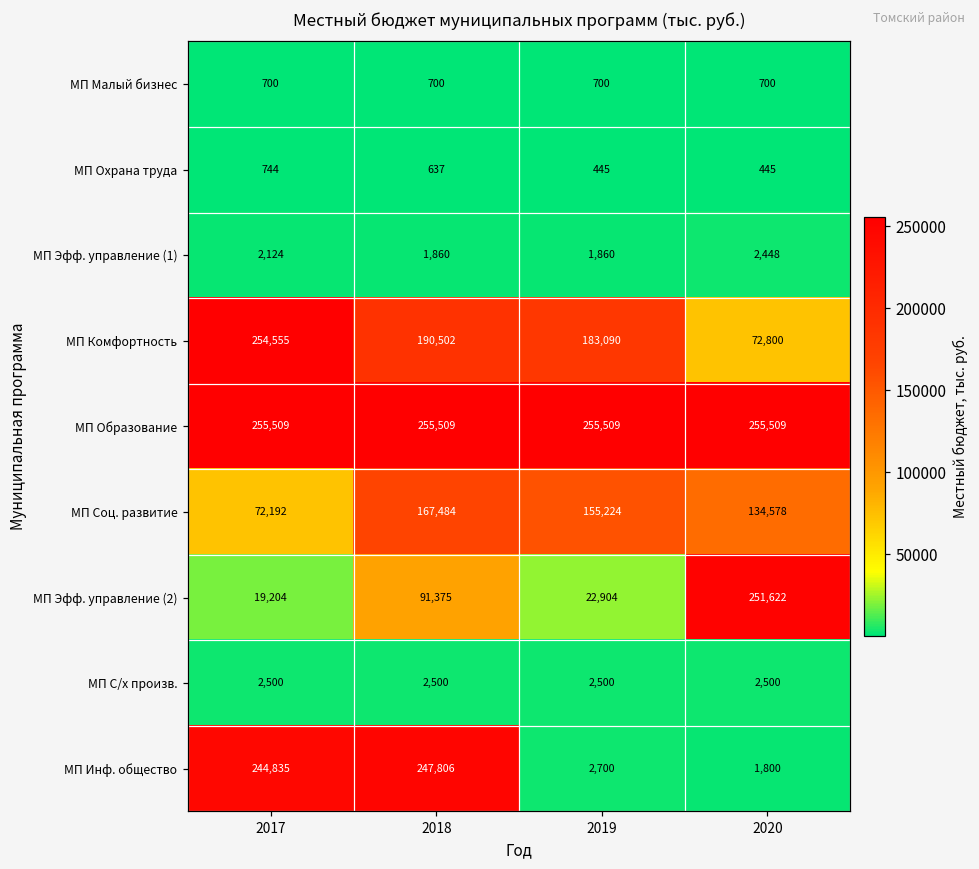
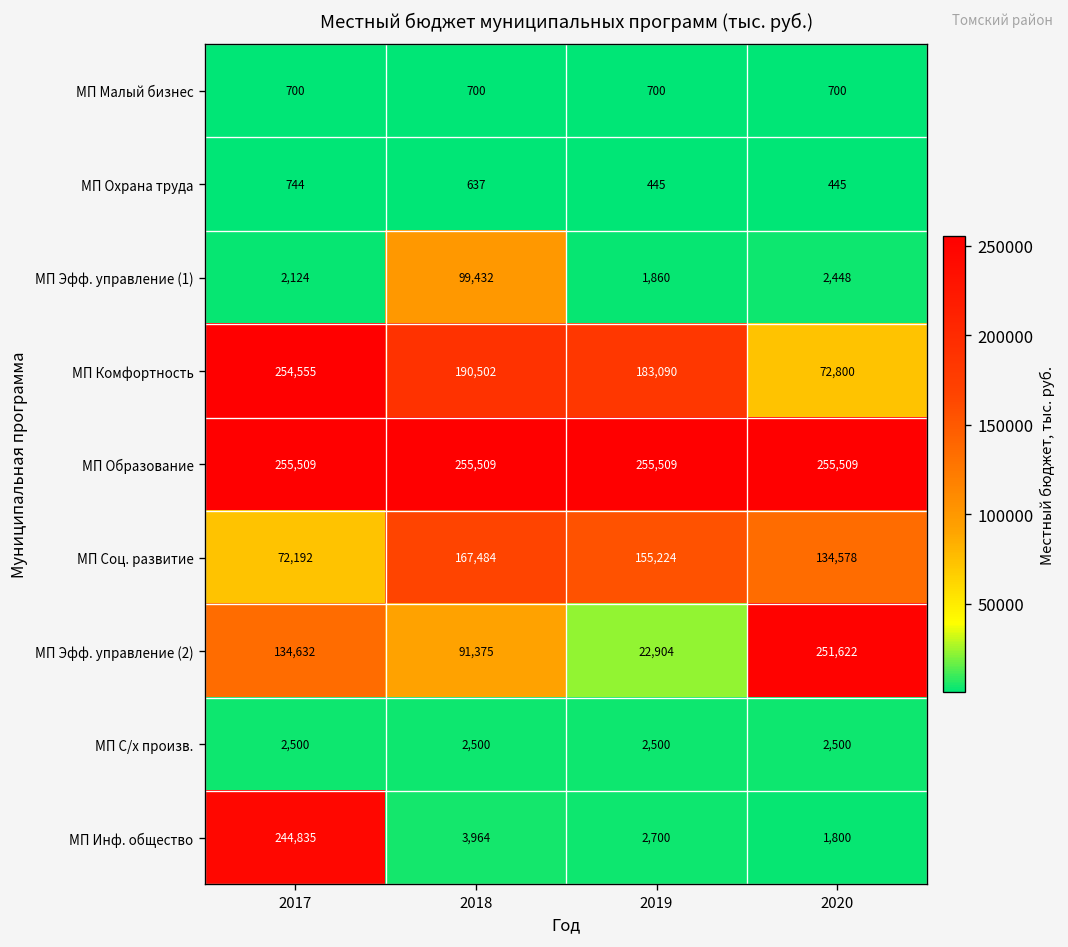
  {
    "МП Малый бизнес": {
      "2017": "700",
      "2018": "700",
      "2019": "700",
      "2020": "700"
    },
    "МП Охрана труда": {
      "2017": "744",
      "2018": "637",
      "2019": "445",
      "2020": "445"
    },
    "МП Эфф. управление (1)": {
      "2017": "2,124",
-     "2018": "1,860",
+     "2018": "99,432",
      "2019": "1,860",
      "2020": "2,448"
    },
    "МП Комфортность": {
      "2017": "254,555",
      "2018": "190,502",
      "2019": "183,090",
      "2020": "72,800"
    },
    "МП Образование": {
      "2017": "255,509",
      "2018": "255,509",
      "2019": "255,509",
      "2020": "255,509"
    },
    "МП Соц. развитие": {
      "2017": "72,192",
      "2018": "167,484",
      "2019": "155,224",
      "2020": "134,578"
    },
    "МП Эфф. управление (2)": {
-     "2017": "19,204",
+     "2017": "134,632",
      "2018": "91,375",
      "2019": "22,904",
      "2020": "251,622"
    },
    "МП С/х произв.": {
      "2017": "2,500",
      "2018": "2,500",
      "2019": "2,500",
      "2020": "2,500"
    },
    "МП Инф. общество": {
      "2017": "244,835",
-     "2018": "247,806",
+     "2018": "3,964",
      "2019": "2,700",
      "2020": "1,800"
    }
  }
